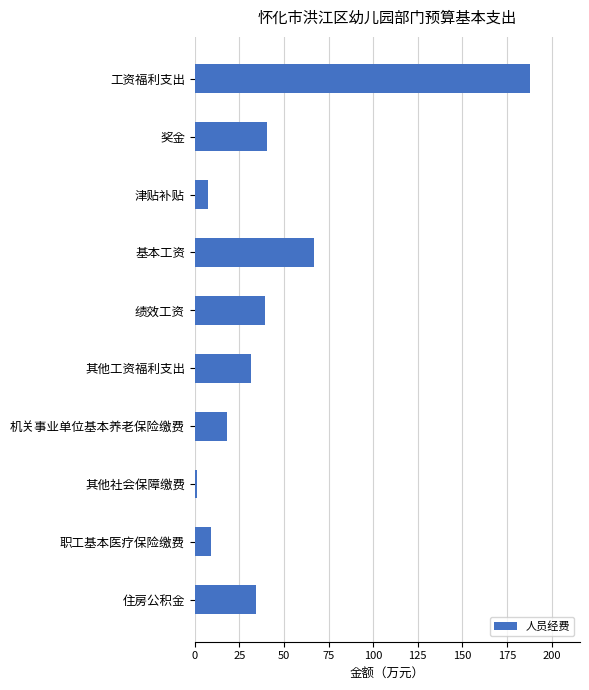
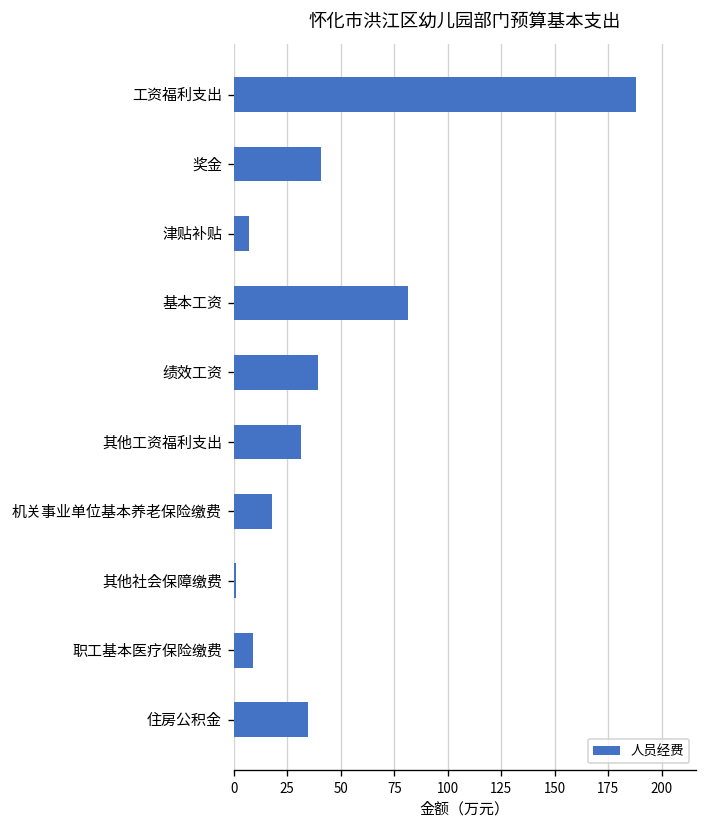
  {
    "工资福利支出": 188,
    "奖金": 41,
    "津贴补贴": 7,
-   "基本工资": 67,
+   "基本工资": 81,
    "绩效工资": 39,
    "其他工资福利支出": 32,
    "机关事业单位基本养老保险缴费": 18,
    "职工基本医疗保险缴费": 9,
    "住房公积金": 35
  }
